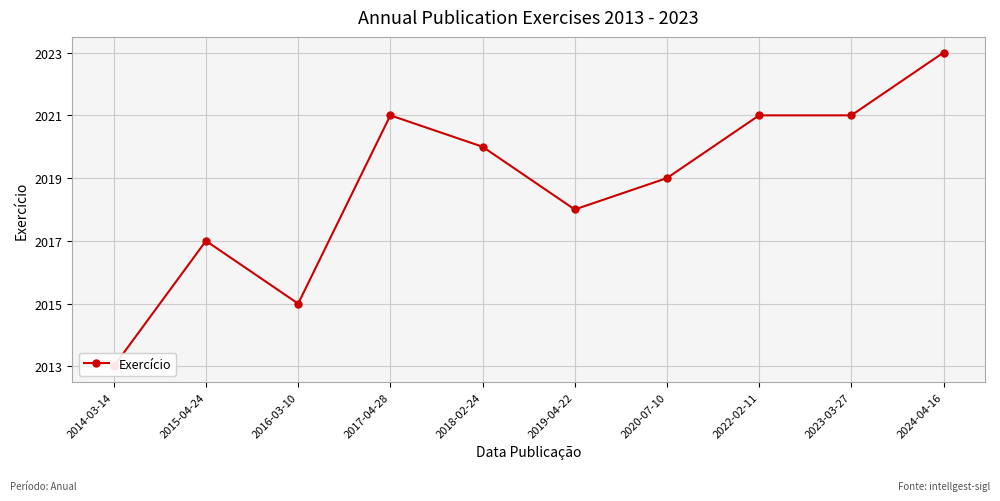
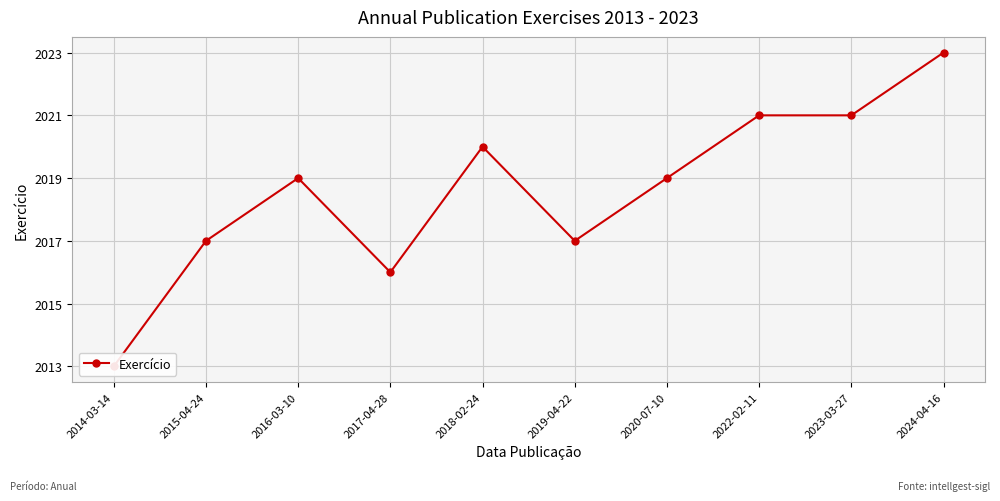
  {
    "2015-04-24": 2017,
-   "2016-03-10": 2015,
-   "2017-04-28": 2021,
+   "2016-03-10": 2019,
+   "2017-04-28": 2016,
    "2018-02-24": 2020,
-   "2019-04-22": 2018,
+   "2019-04-22": 2017,
    "2020-07-10": 2019,
    "2022-02-11": 2021,
    "2023-03-27": 2021,
    "2024-04-16": 2023
  }
